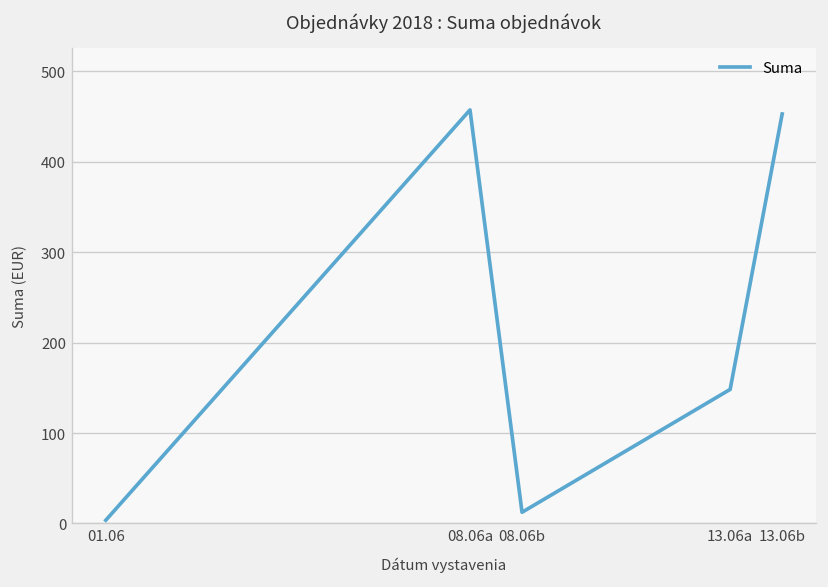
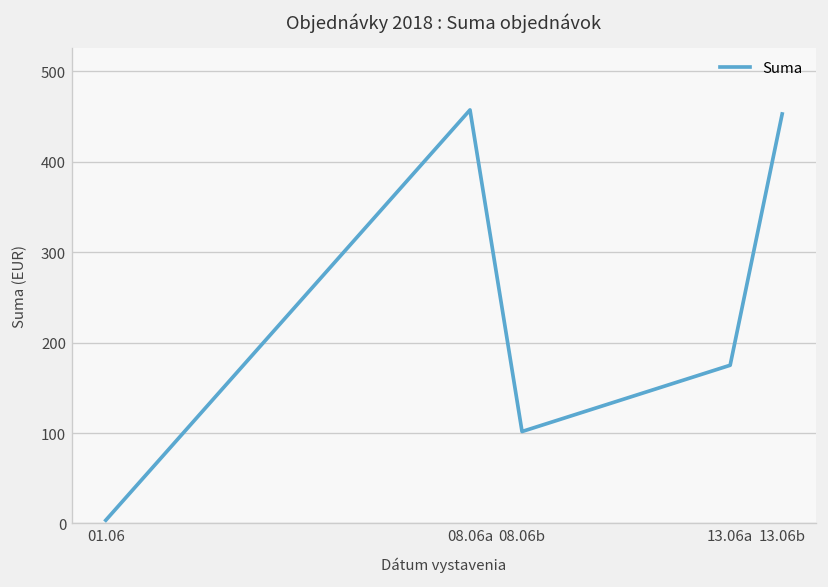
  {
    "01.06": 0,
    "08.06a": 460,
-   "08.06b": 10,
-   "13.06a": 150,
+   "08.06b": 100,
+   "13.06a": 180,
    "13.06b": 450
  }
